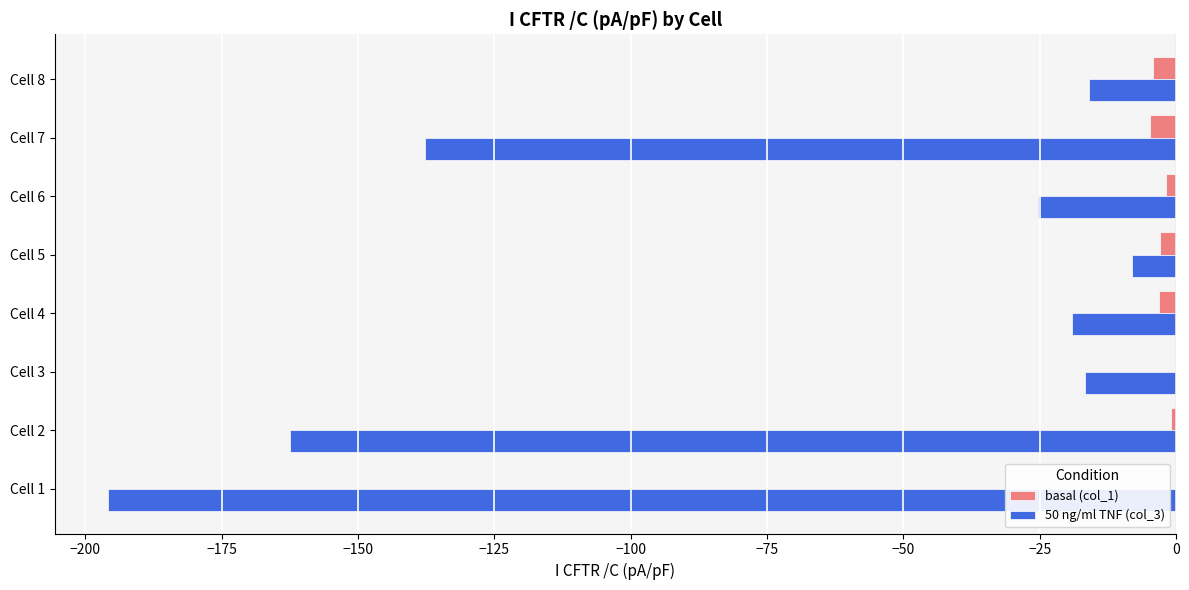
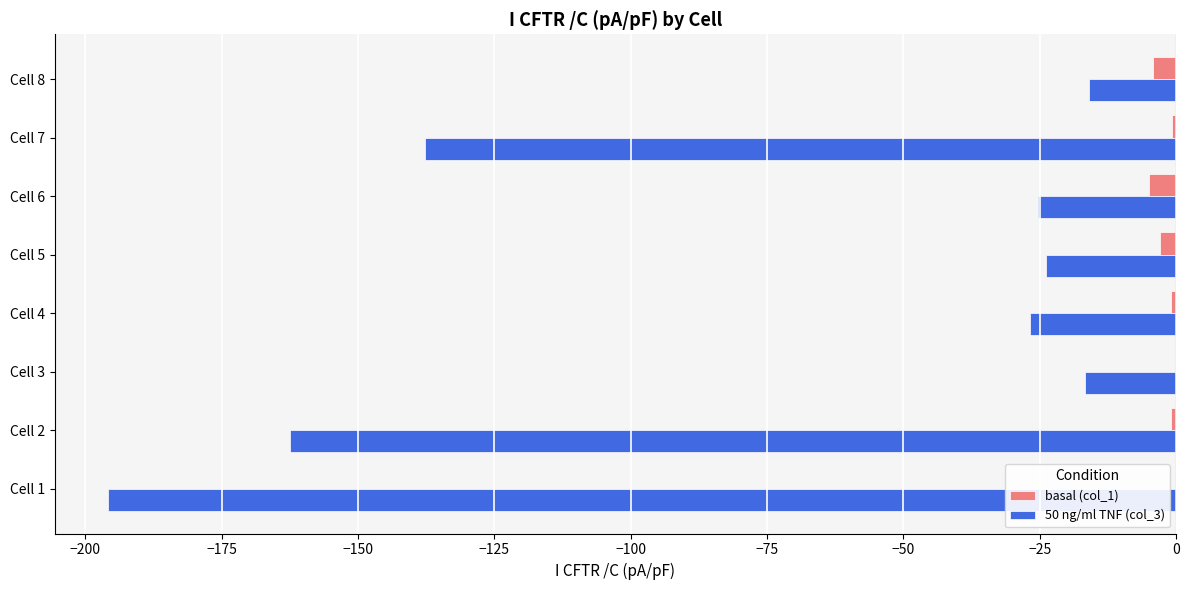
  {
    "basal (col_1)": {
      "Cell 8": -4,
-     "Cell 7": -5,
-     "Cell 6": -2,
+     "Cell 7": -1,
+     "Cell 6": -5,
      "Cell 5": -3,
-     "Cell 4": -3,
+     "Cell 4": -1,
      "Cell 2": -1
    },
    "50 ng/ml TNF (col_3)": {
      "Cell 8": -16,
      "Cell 7": -138,
      "Cell 6": -25,
-     "Cell 5": -8,
-     "Cell 4": -19,
+     "Cell 5": -24,
+     "Cell 4": -27,
      "Cell 3": -17,
      "Cell 2": -162,
      "Cell 1": -196
    }
  }
